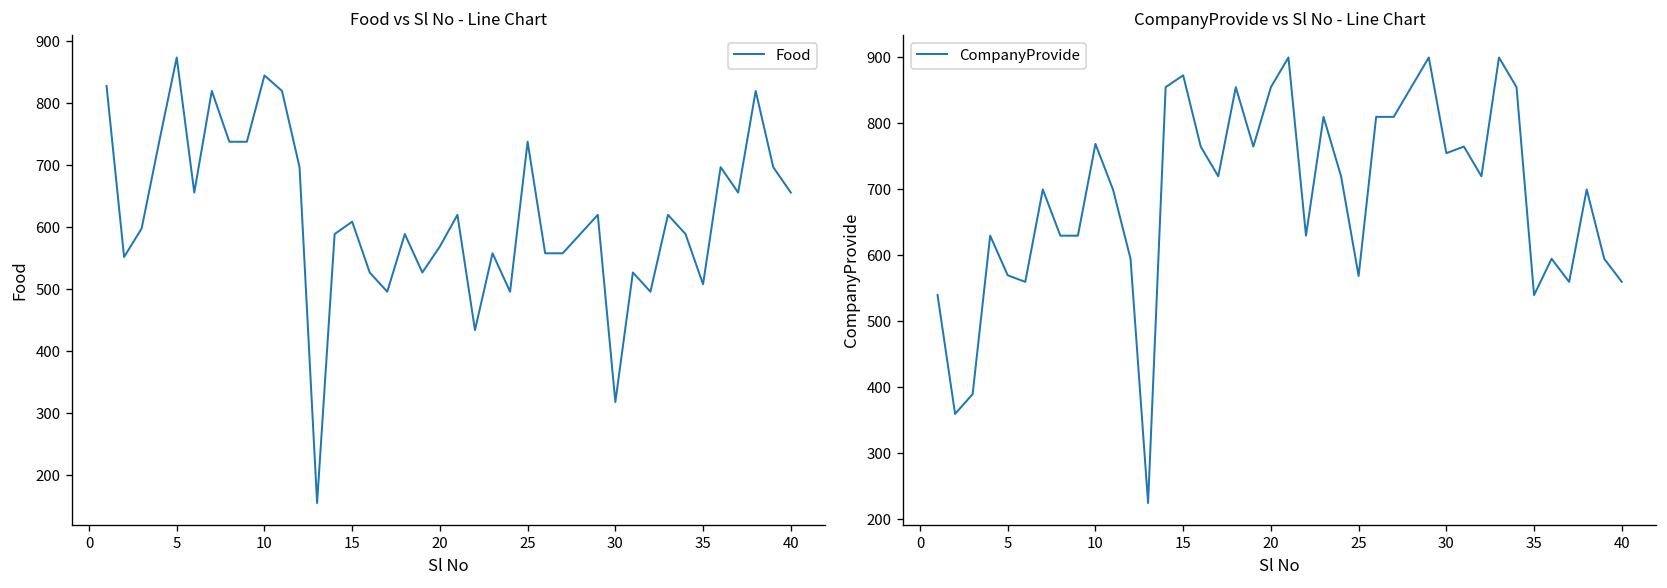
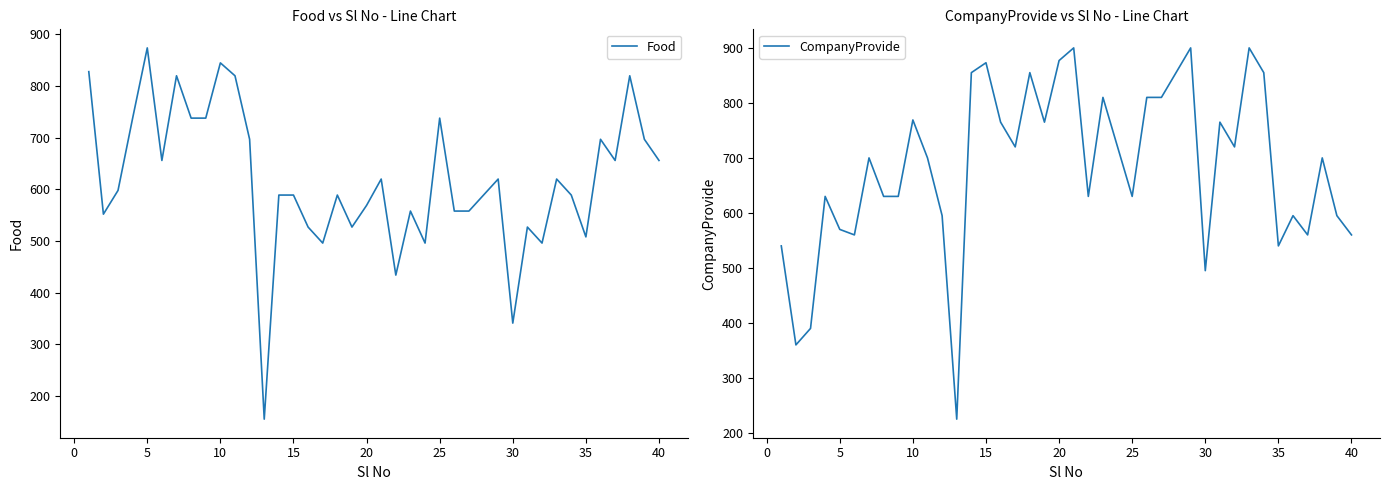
  {
    "Food vs Sl No - Line Chart": {
      "5": 870,
      "10": 850,
-     "15": 610,
+     "15": 590,
      "20": 570,
      "25": 740,
-     "30": 320,
+     "30": 340,
      "35": 510,
      "40": 660
    },
    "CompanyProvide vs Sl No - Line Chart": {
      "5": 570,
      "10": 770,
      "15": 870,
-     "20": 860,
-     "25": 570,
-     "30": 760,
+     "20": 880,
+     "25": 630,
+     "30": 500,
      "35": 540,
      "40": 560
    }
  }
